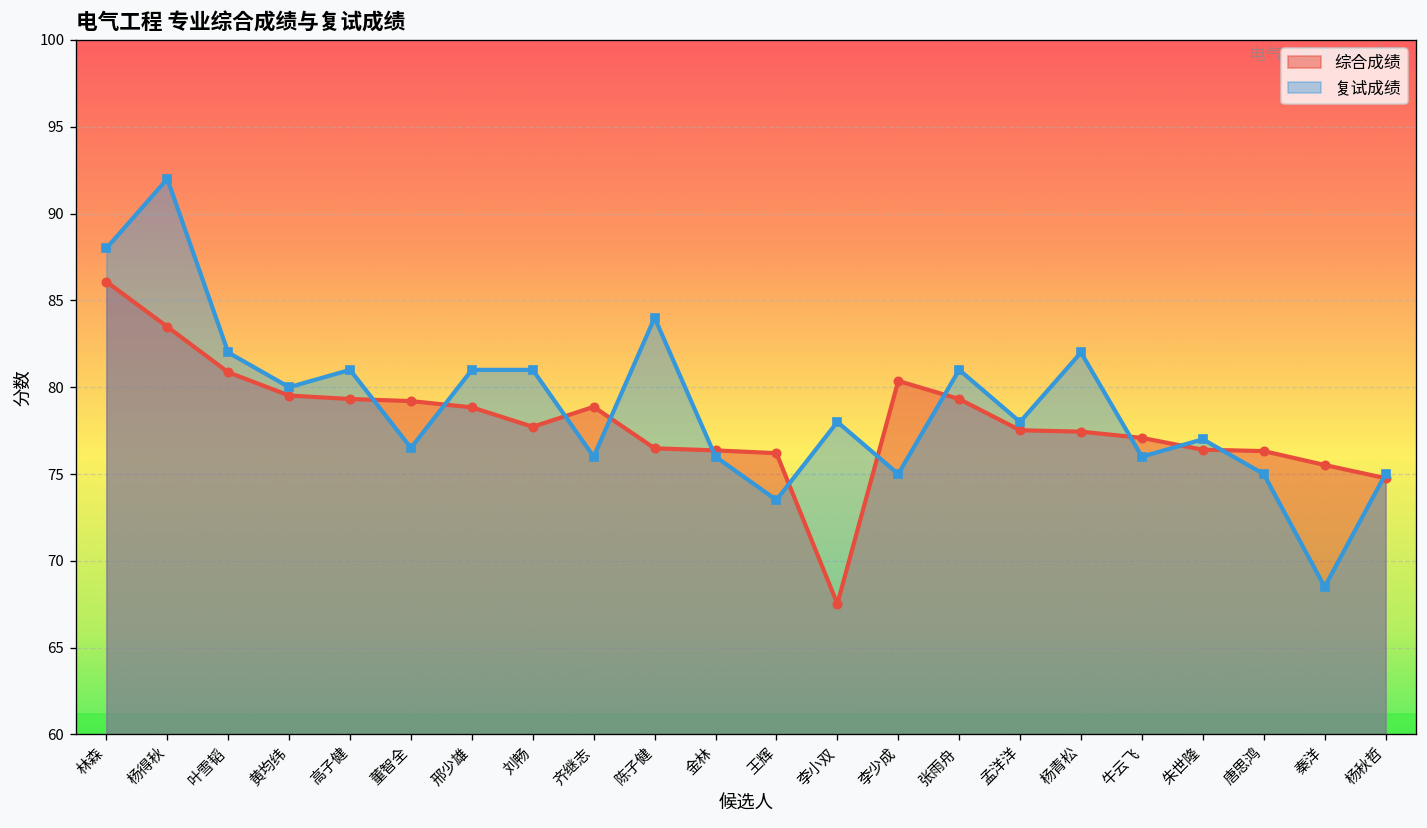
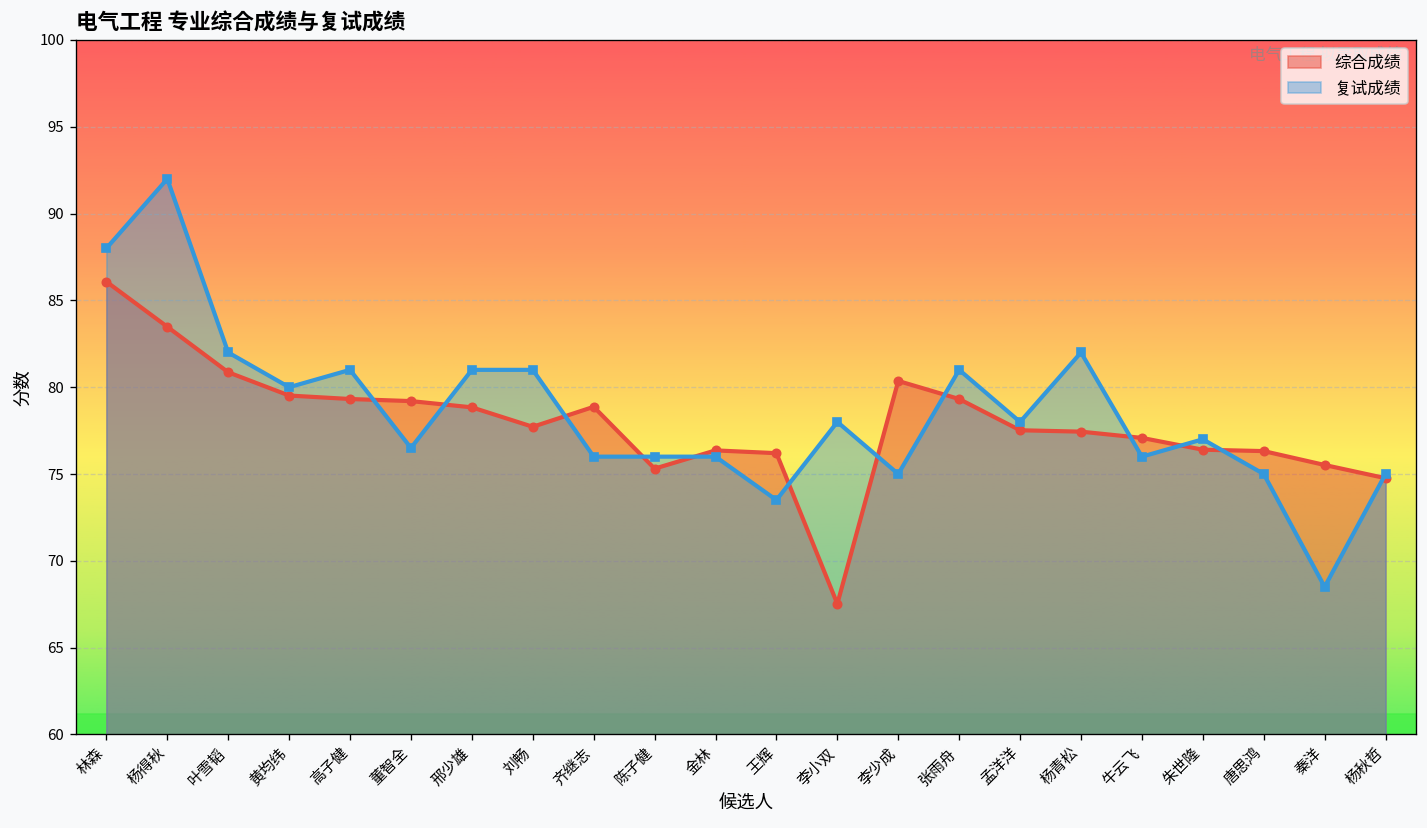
  {
    "综合成绩": {
      "林森": 86.1,
      "杨得秋": 83.5,
      "叶雪韬": 80.9,
      "黄均纬": 79.5,
      "高子健": 79.3,
      "董智全": 79.2,
      "邢少雄": 78.8,
      "刘畅": 77.7,
      "齐继志": 78.9,
-     "陈子健": 76.5,
+     "陈子健": 75.3,
      "金林": 76.4,
      "王辉": 76.2,
      "李小双": 67.5,
      "李少成": 80.4,
      "张雨舟": 79.3,
      "孟洋洋": 77.5,
      "杨青松": 77.4,
      "牛云飞": 77.1,
      "朱世隆": 76.4,
      "唐思鸿": 76.3,
      "秦洋": 75.5,
      "杨秋哲": 74.8
    },
    "复试成绩": {
      "林森": 88,
      "杨得秋": 92,
      "叶雪韬": 82,
      "黄均纬": 80,
      "高子健": 81,
      "董智全": 76.5,
      "邢少雄": 81,
      "刘畅": 81,
      "齐继志": 76,
-     "陈子健": 84,
+     "陈子健": 76,
      "金林": 76,
      "王辉": 73.5,
      "李小双": 78,
      "李少成": 75,
      "张雨舟": 81,
      "孟洋洋": 78,
      "杨青松": 82,
      "牛云飞": 76,
      "朱世隆": 77,
      "唐思鸿": 75,
      "秦洋": 68.5,
      "杨秋哲": 75
    }
  }
